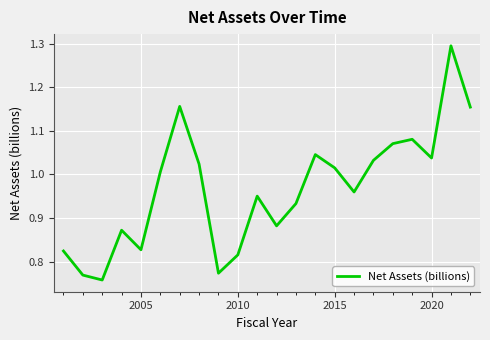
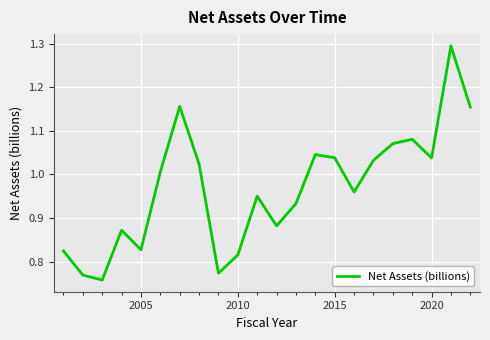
  {
    "2005": 0.83,
    "2010": 0.82,
-   "2015": 1.01,
+   "2015": 1.04,
    "2020": 1.04
  }
